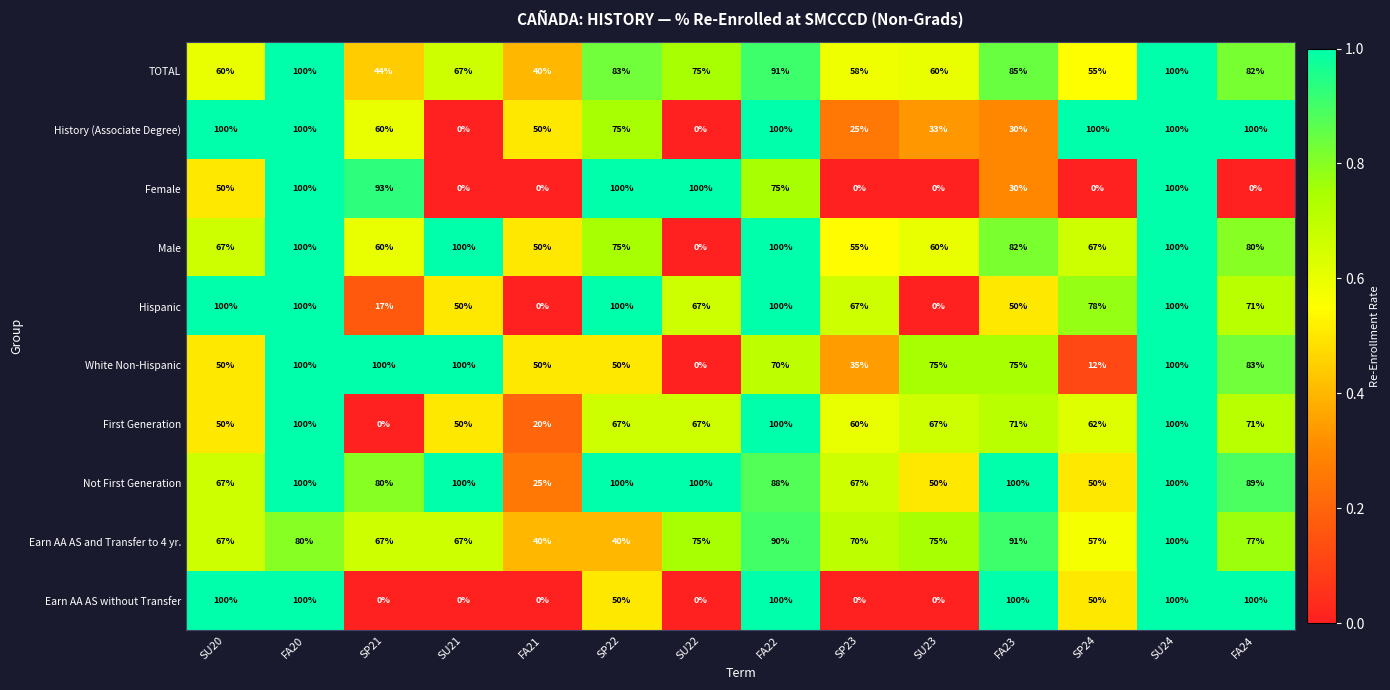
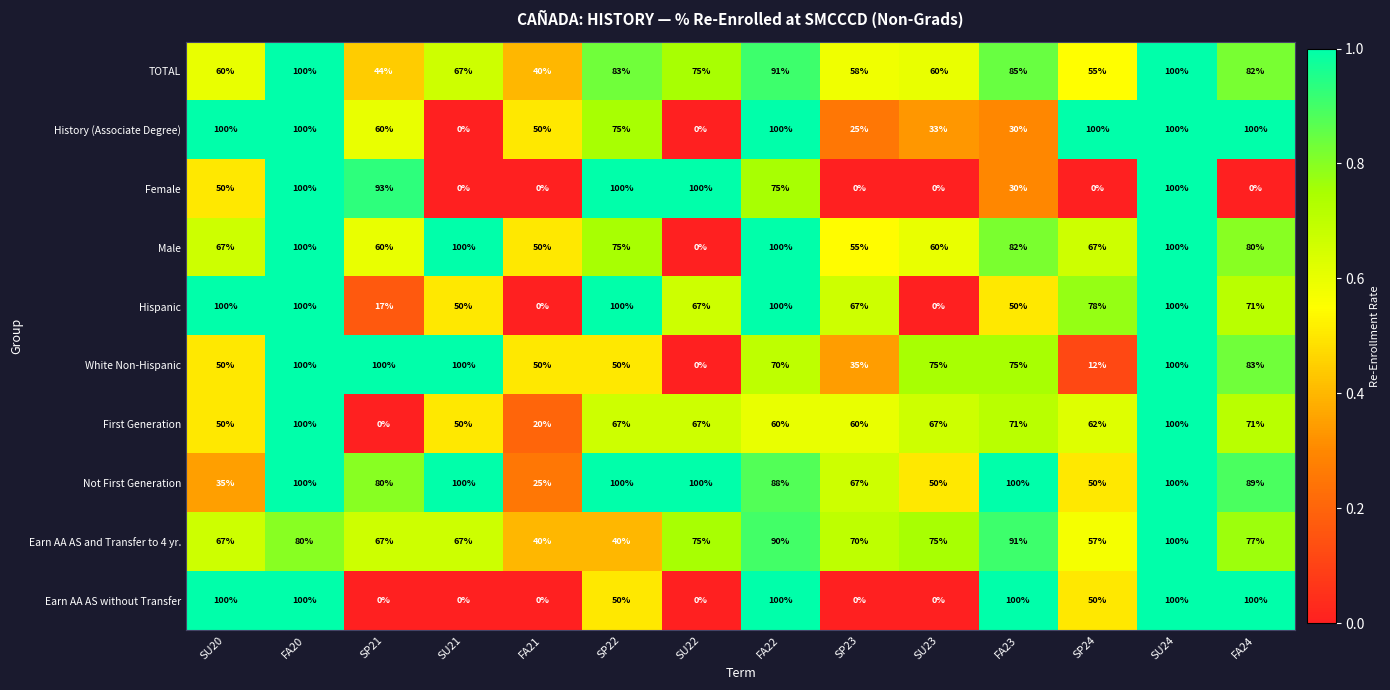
  {
    "TOTAL": {
      "SU20": "60%",
      "FA20": "100%",
      "SP21": "44%",
      "SU21": "67%",
      "FA21": "40%",
      "SP22": "83%",
      "SU22": "75%",
      "FA22": "91%",
      "SP23": "58%",
      "SU23": "60%",
      "FA23": "85%",
      "SP24": "55%",
      "SU24": "100%",
      "FA24": "82%"
    },
    "History (Associate Degree)": {
      "SU20": "100%",
      "FA20": "100%",
      "SP21": "60%",
      "SU21": "0%",
      "FA21": "50%",
      "SP22": "75%",
      "SU22": "0%",
      "FA22": "100%",
      "SP23": "25%",
      "SU23": "33%",
      "FA23": "30%",
      "SP24": "100%",
      "SU24": "100%",
      "FA24": "100%"
    },
    "Female": {
      "SU20": "50%",
      "FA20": "100%",
      "SP21": "93%",
      "SU21": "0%",
      "FA21": "0%",
      "SP22": "100%",
      "SU22": "100%",
      "FA22": "75%",
      "SP23": "0%",
      "SU23": "0%",
      "FA23": "30%",
      "SP24": "0%",
      "SU24": "100%",
      "FA24": "0%"
    },
    "Male": {
      "SU20": "67%",
      "FA20": "100%",
      "SP21": "60%",
      "SU21": "100%",
      "FA21": "50%",
      "SP22": "75%",
      "SU22": "0%",
      "FA22": "100%",
      "SP23": "55%",
      "SU23": "60%",
      "FA23": "82%",
      "SP24": "67%",
      "SU24": "100%",
      "FA24": "80%"
    },
    "Hispanic": {
      "SU20": "100%",
      "FA20": "100%",
      "SP21": "17%",
      "SU21": "50%",
      "FA21": "0%",
      "SP22": "100%",
      "SU22": "67%",
      "FA22": "100%",
      "SP23": "67%",
      "SU23": "0%",
      "FA23": "50%",
      "SP24": "78%",
      "SU24": "100%",
      "FA24": "71%"
    },
    "White Non-Hispanic": {
      "SU20": "50%",
      "FA20": "100%",
      "SP21": "100%",
      "SU21": "100%",
      "FA21": "50%",
      "SP22": "50%",
      "SU22": "0%",
      "FA22": "70%",
      "SP23": "35%",
      "SU23": "75%",
      "FA23": "75%",
      "SP24": "12%",
      "SU24": "100%",
      "FA24": "83%"
    },
    "First Generation": {
      "SU20": "50%",
      "FA20": "100%",
      "SP21": "0%",
      "SU21": "50%",
      "FA21": "20%",
      "SP22": "67%",
      "SU22": "67%",
-     "FA22": "100%",
+     "FA22": "60%",
      "SP23": "60%",
      "SU23": "67%",
      "FA23": "71%",
      "SP24": "62%",
      "SU24": "100%",
      "FA24": "71%"
    },
    "Not First Generation": {
-     "SU20": "67%",
+     "SU20": "35%",
      "FA20": "100%",
      "SP21": "80%",
      "SU21": "100%",
      "FA21": "25%",
      "SP22": "100%",
      "SU22": "100%",
      "FA22": "88%",
      "SP23": "67%",
      "SU23": "50%",
      "FA23": "100%",
      "SP24": "50%",
      "SU24": "100%",
      "FA24": "89%"
    },
    "Earn AA AS and Transfer to 4 yr.": {
      "SU20": "67%",
      "FA20": "80%",
      "SP21": "67%",
      "SU21": "67%",
      "FA21": "40%",
      "SP22": "40%",
      "SU22": "75%",
      "FA22": "90%",
      "SP23": "70%",
      "SU23": "75%",
      "FA23": "91%",
      "SP24": "57%",
      "SU24": "100%",
      "FA24": "77%"
    },
    "Earn AA AS without Transfer": {
      "SU20": "100%",
      "FA20": "100%",
      "SP21": "0%",
      "SU21": "0%",
      "FA21": "0%",
      "SP22": "50%",
      "SU22": "0%",
      "FA22": "100%",
      "SP23": "0%",
      "SU23": "0%",
      "FA23": "100%",
      "SP24": "50%",
      "SU24": "100%",
      "FA24": "100%"
    }
  }
